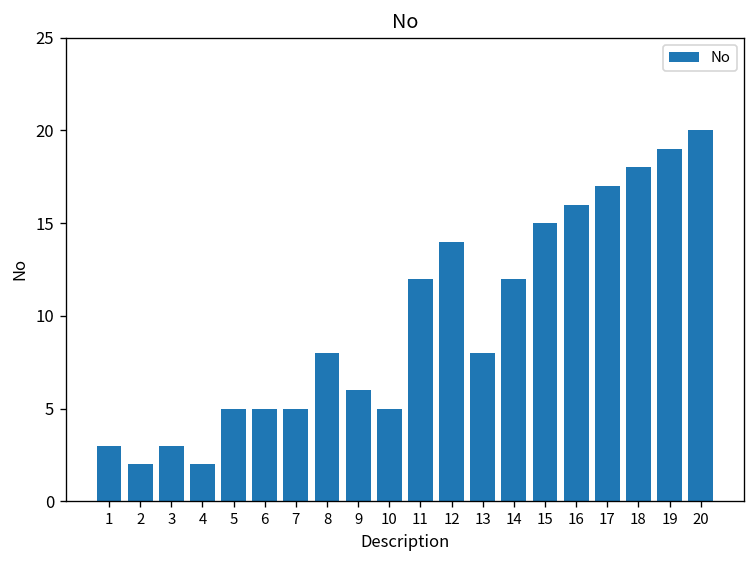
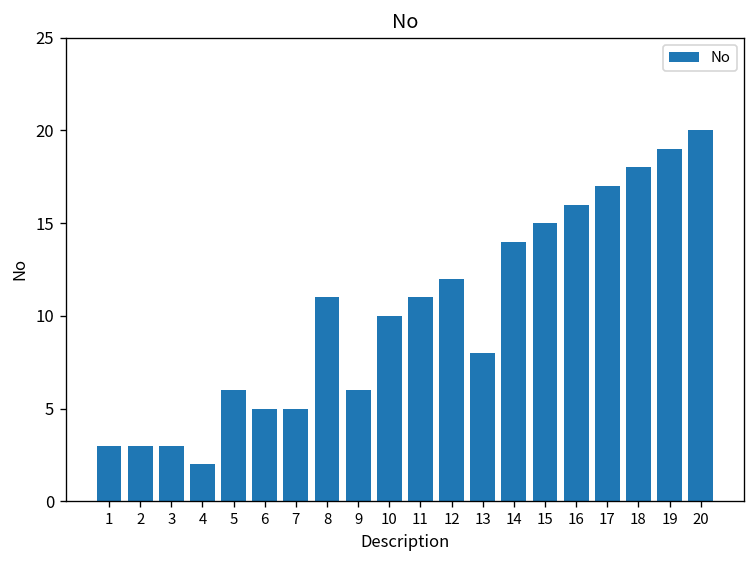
  {
    "1": 3,
-   "2": 2,
+   "2": 3,
    "3": 3,
    "4": 2,
-   "5": 5,
+   "5": 6,
    "6": 5,
    "7": 5,
-   "8": 8,
+   "8": 11,
    "9": 6,
-   "10": 5,
-   "11": 12,
-   "12": 14,
+   "10": 10,
+   "11": 11,
+   "12": 12,
    "13": 8,
-   "14": 12,
+   "14": 14,
    "15": 15,
    "16": 16,
    "17": 17,
    "18": 18,
    "19": 19,
    "20": 20
  }
